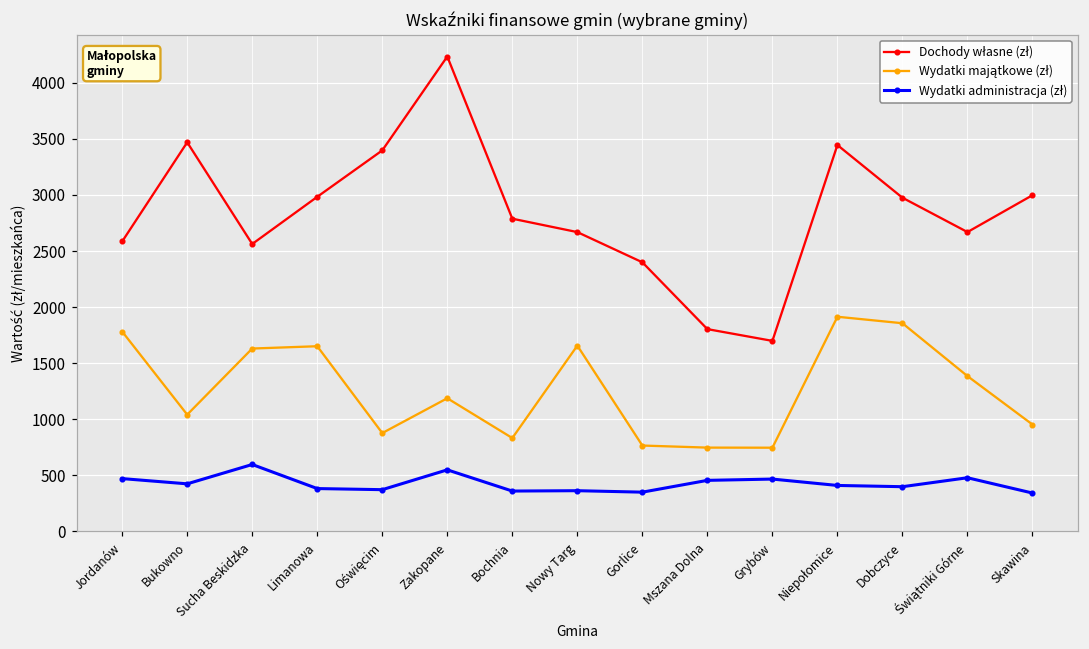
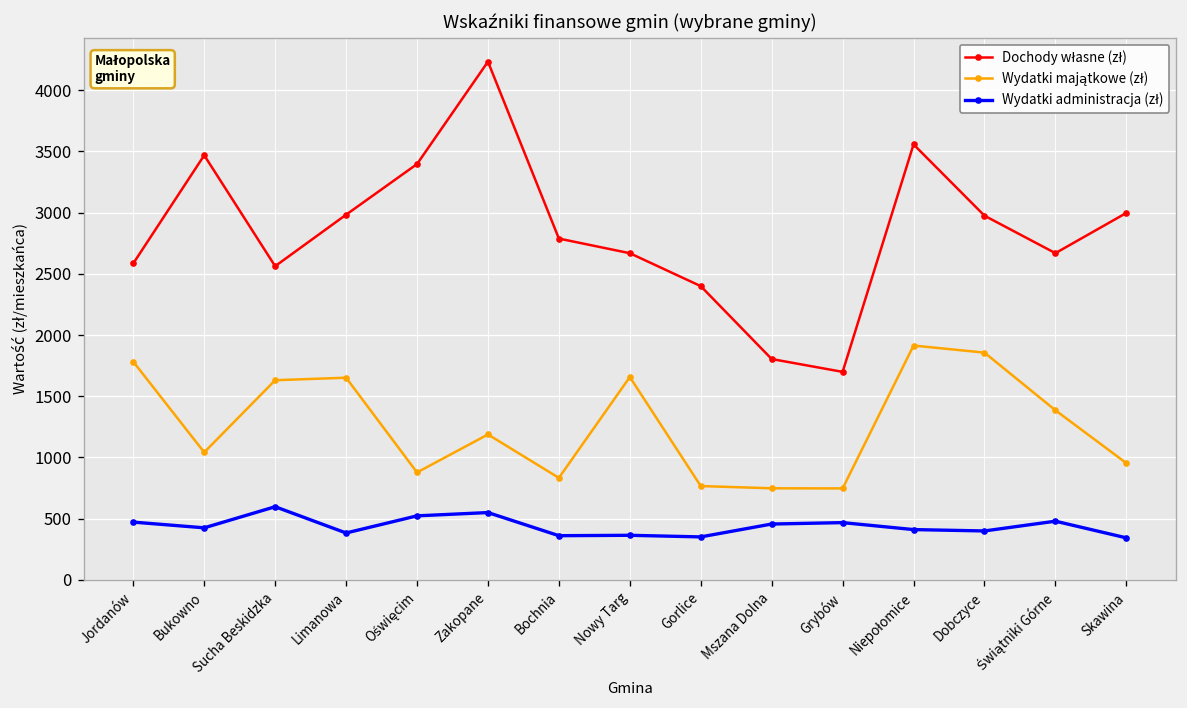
  {
    "Dochody własne (zł)": {
      "Jordanów": 2590,
      "Bukowno": 3470,
      "Sucha Beskidzka": 2560,
      "Limanowa": 2980,
      "Oświęcim": 3400,
      "Zakopane": 4230,
      "Bochnia": 2790,
      "Nowy Targ": 2670,
      "Gorlice": 2400,
      "Mszana Dolna": 1800,
      "Grybów": 1700,
-     "Niepołomice": 3440,
+     "Niepołomice": 3560,
      "Dobczyce": 2980,
      "Świątniki Górne": 2670,
      "Skawina": 3000
    },
    "Wydatki majątkowe (zł)": {
      "Jordanów": 1780,
      "Bukowno": 1040,
      "Sucha Beskidzka": 1630,
      "Limanowa": 1650,
      "Oświęcim": 880,
      "Zakopane": 1190,
      "Bochnia": 830,
      "Nowy Targ": 1660,
      "Gorlice": 770,
      "Mszana Dolna": 750,
      "Grybów": 750,
      "Niepołomice": 1910,
      "Dobczyce": 1860,
      "Świątniki Górne": 1380,
      "Skawina": 950
    },
    "Wydatki administracja (zł)": {
      "Jordanów": 470,
      "Bukowno": 420,
      "Sucha Beskidzka": 600,
      "Limanowa": 380,
-     "Oświęcim": 370,
+     "Oświęcim": 520,
      "Zakopane": 550,
      "Bochnia": 360,
      "Nowy Targ": 360,
      "Gorlice": 350,
      "Mszana Dolna": 460,
      "Grybów": 470,
      "Niepołomice": 410,
      "Dobczyce": 400,
      "Świątniki Górne": 480,
      "Skawina": 340
    }
  }
